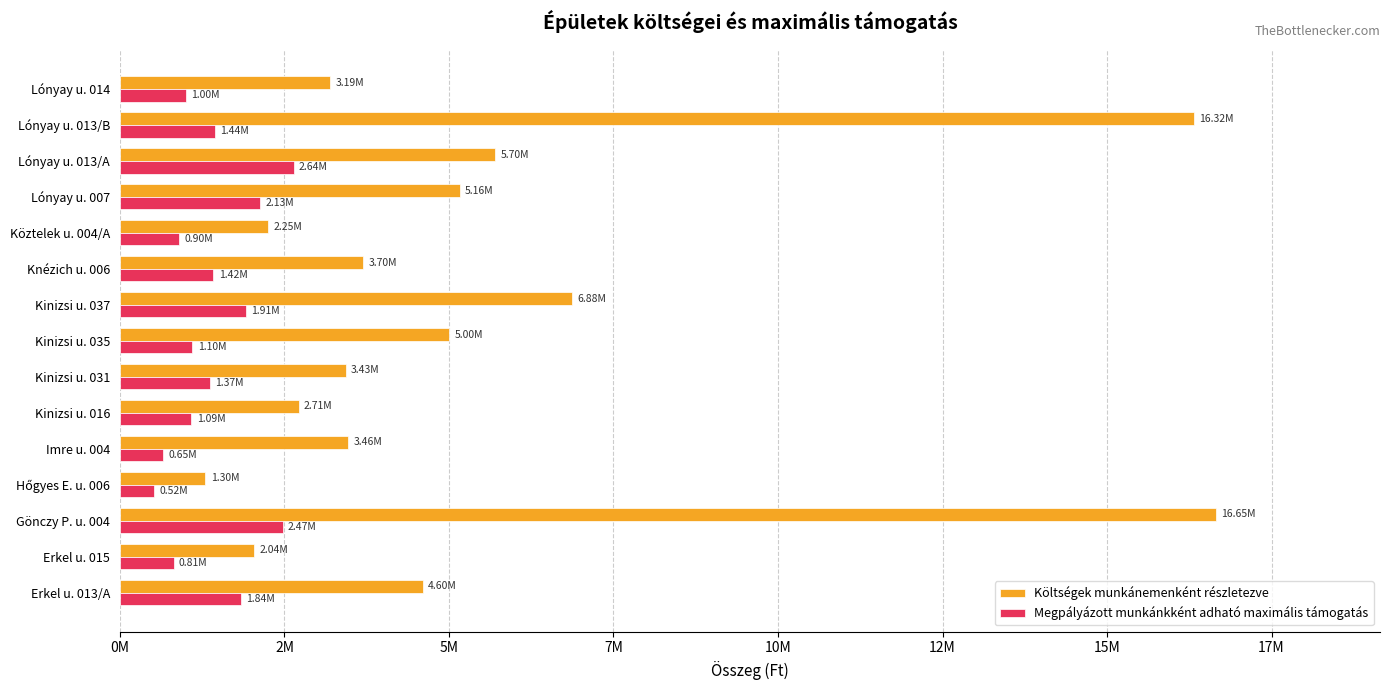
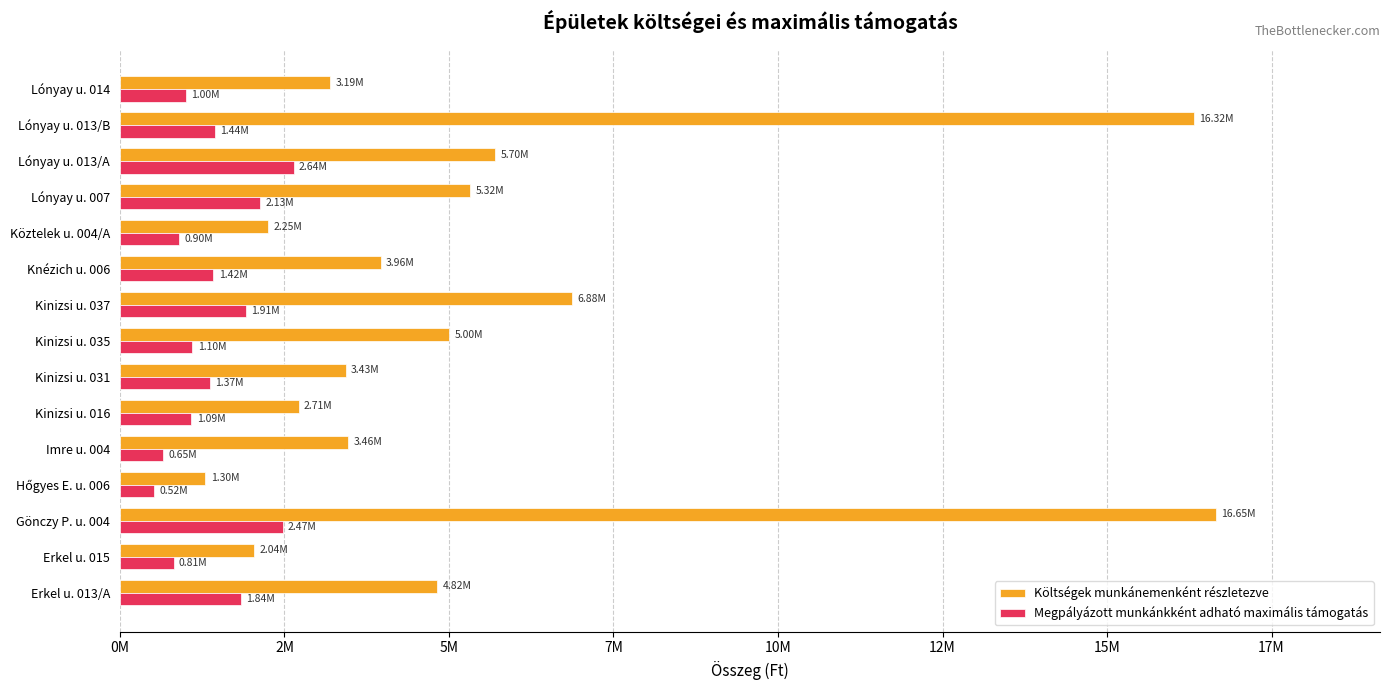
  {
    "Költségek munkánemenként részletezve": {
      "Lónyay u. 014": "3.19M",
      "Lónyay u. 013/B": "16.32M",
      "Lónyay u. 013/A": "5.70M",
-     "Lónyay u. 007": "5.16M",
+     "Lónyay u. 007": "5.32M",
      "Köztelek u. 004/A": "2.25M",
-     "Knézich u. 006": "3.70M",
+     "Knézich u. 006": "3.96M",
      "Kinizsi u. 037": "6.88M",
      "Kinizsi u. 035": "5.00M",
      "Kinizsi u. 031": "3.43M",
      "Kinizsi u. 016": "2.71M",
      "Imre u. 004": "3.46M",
      "Hőgyes E. u. 006": "1.30M",
      "Gönczy P. u. 004": "16.65M",
      "Erkel u. 015": "2.04M",
-     "Erkel u. 013/A": "4.60M"
+     "Erkel u. 013/A": "4.82M"
    },
    "Megpályázott munkánkként adható maximális támogatás": {
      "Lónyay u. 014": "1.00M",
      "Lónyay u. 013/B": "1.44M",
      "Lónyay u. 013/A": "2.64M",
      "Lónyay u. 007": "2.13M",
      "Köztelek u. 004/A": "0.90M",
      "Knézich u. 006": "1.42M",
      "Kinizsi u. 037": "1.91M",
      "Kinizsi u. 035": "1.10M",
      "Kinizsi u. 031": "1.37M",
      "Kinizsi u. 016": "1.09M",
      "Imre u. 004": "0.65M",
      "Hőgyes E. u. 006": "0.52M",
      "Gönczy P. u. 004": "2.47M",
      "Erkel u. 015": "0.81M",
      "Erkel u. 013/A": "1.84M"
    }
  }
